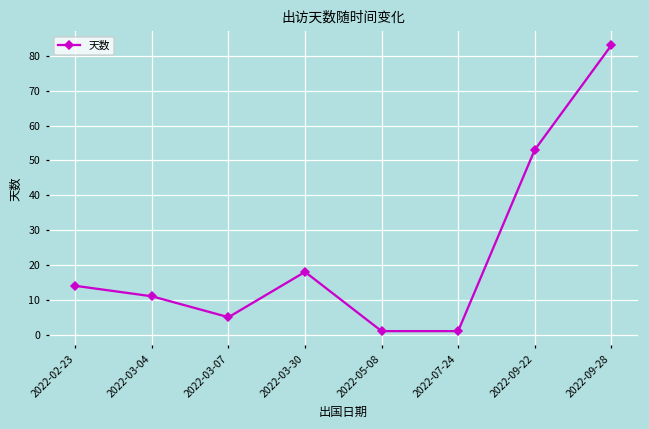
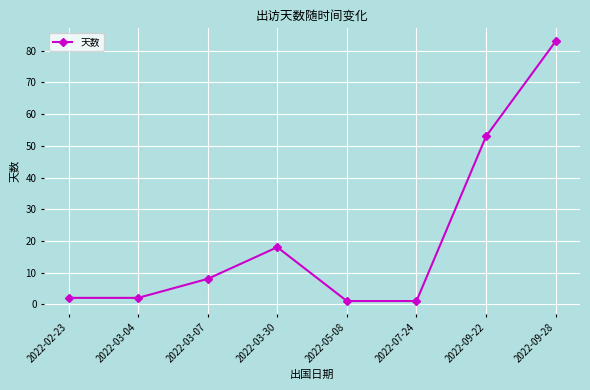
  {
-   "2022-02-23": 14,
-   "2022-03-04": 11,
-   "2022-03-07": 5,
+   "2022-02-23": 2,
+   "2022-03-04": 2,
+   "2022-03-07": 8,
    "2022-03-30": 18,
    "2022-05-08": 1,
    "2022-07-24": 1,
    "2022-09-22": 53,
    "2022-09-28": 83
  }
